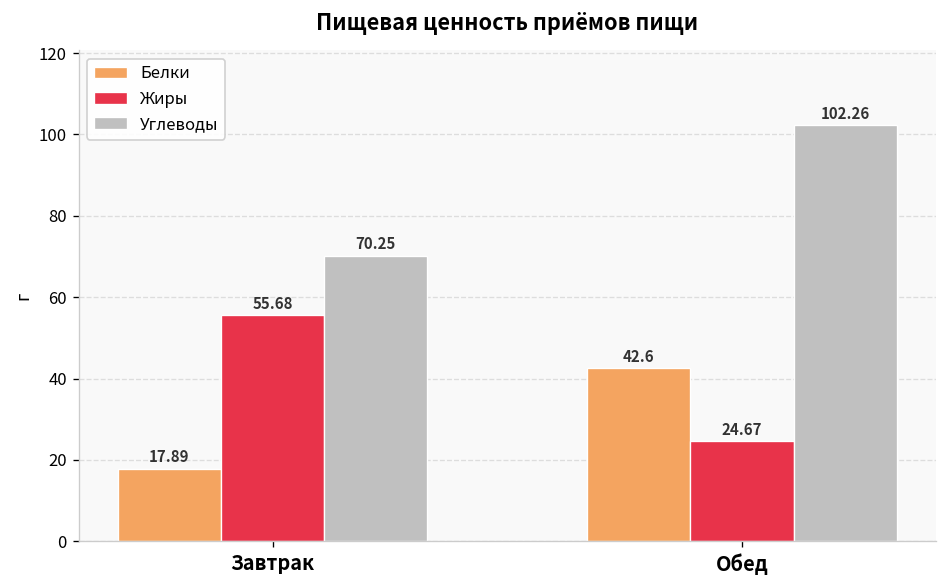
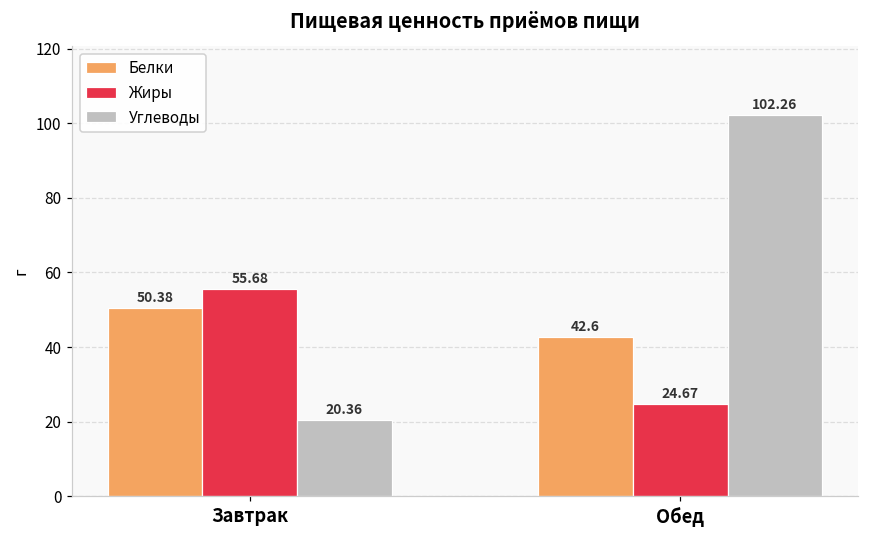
  {
    "Белки": {
-     "Завтрак": 17.89,
+     "Завтрак": 50.38,
      "Обед": 42.6
    },
    "Жиры": {
      "Завтрак": 55.68,
      "Обед": 24.67
    },
    "Углеводы": {
-     "Завтрак": 70.25,
+     "Завтрак": 20.36,
      "Обед": 102.26
    }
  }
